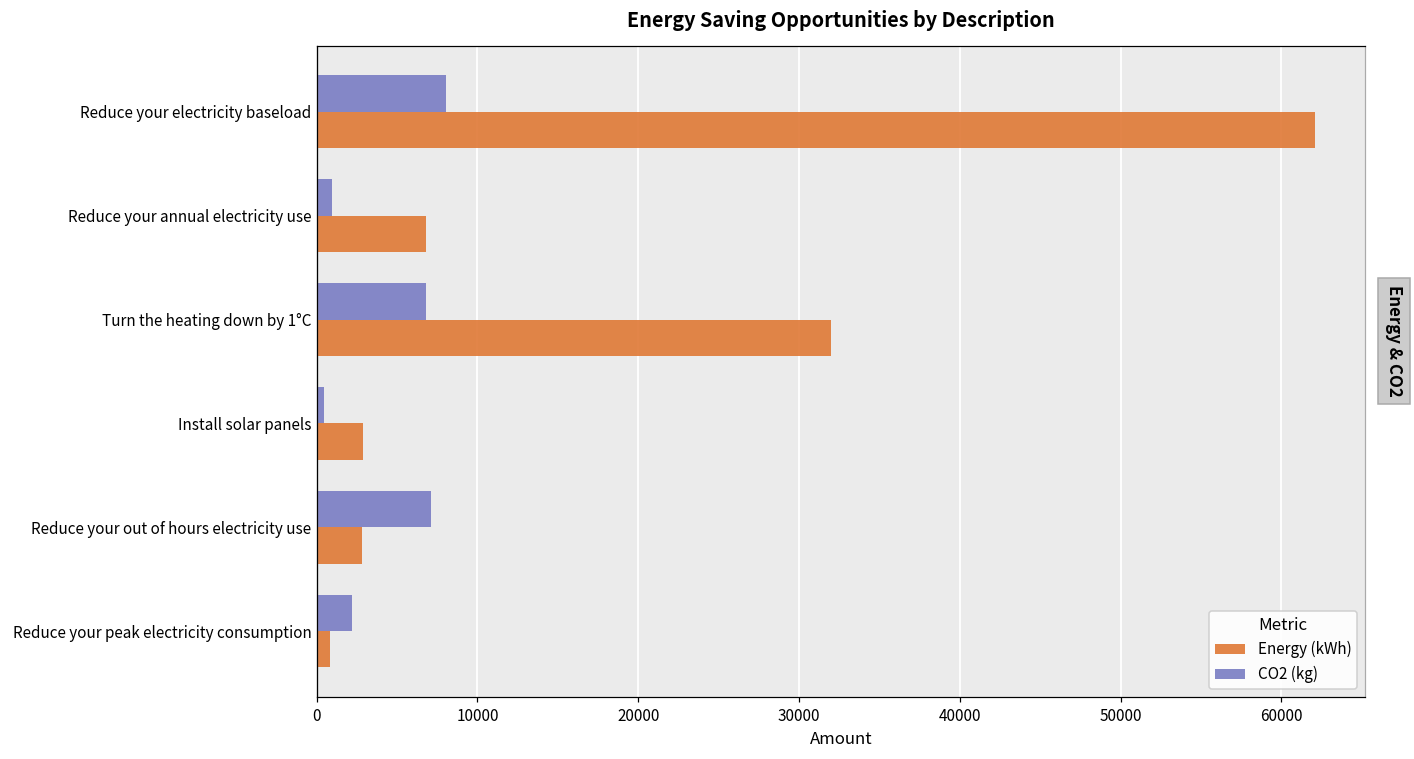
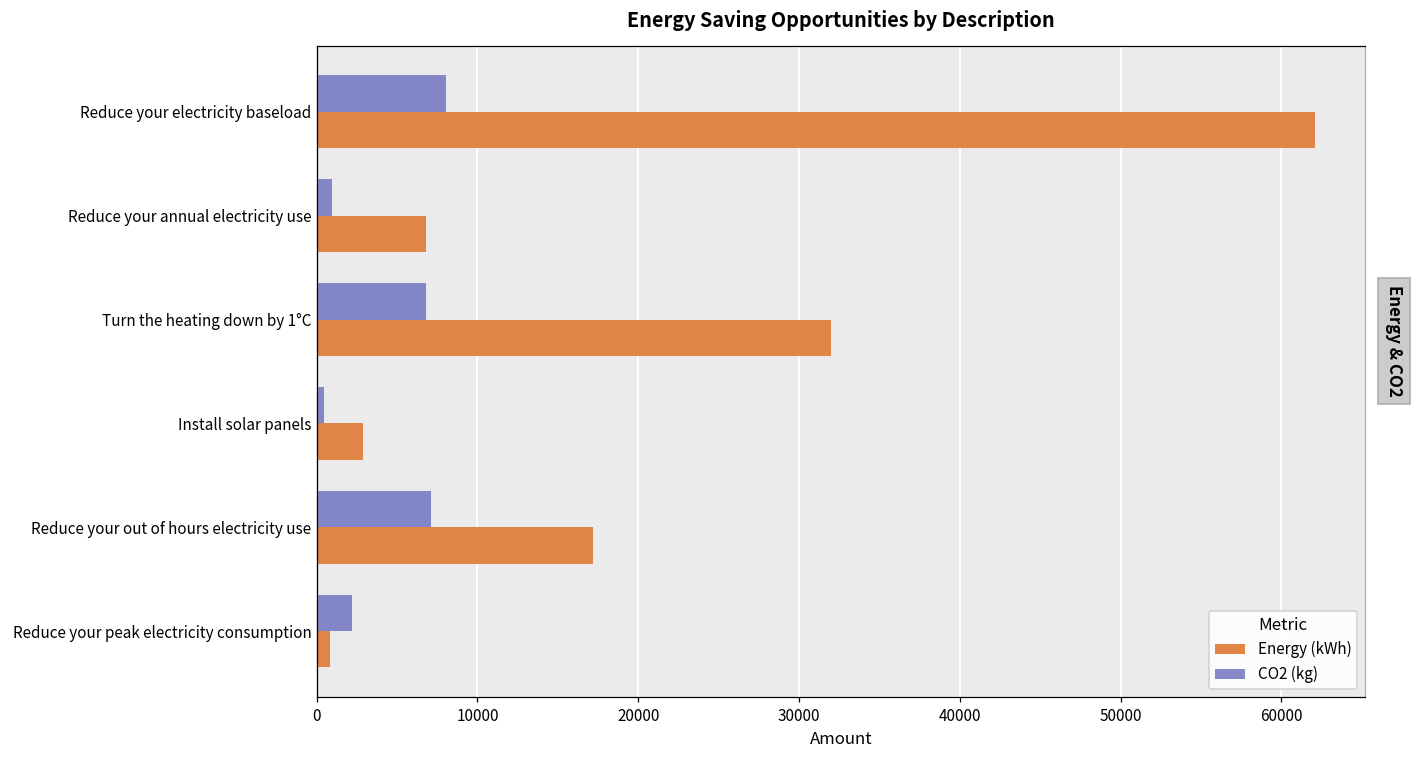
  {
    "Energy (kWh)": {
      "Reduce your electricity baseload": 62100,
      "Reduce your annual electricity use": 6800,
      "Turn the heating down by 1°C": 32000,
      "Install solar panels": 2900,
-     "Reduce your out of hours electricity use": 2800,
+     "Reduce your out of hours electricity use": 17200,
      "Reduce your peak electricity consumption": 800
    },
    "CO2 (kg)": {
      "Reduce your electricity baseload": 8000,
      "Reduce your annual electricity use": 1000,
      "Turn the heating down by 1°C": 6800,
      "Install solar panels": 500,
      "Reduce your out of hours electricity use": 7100,
      "Reduce your peak electricity consumption": 2200
    }
  }
